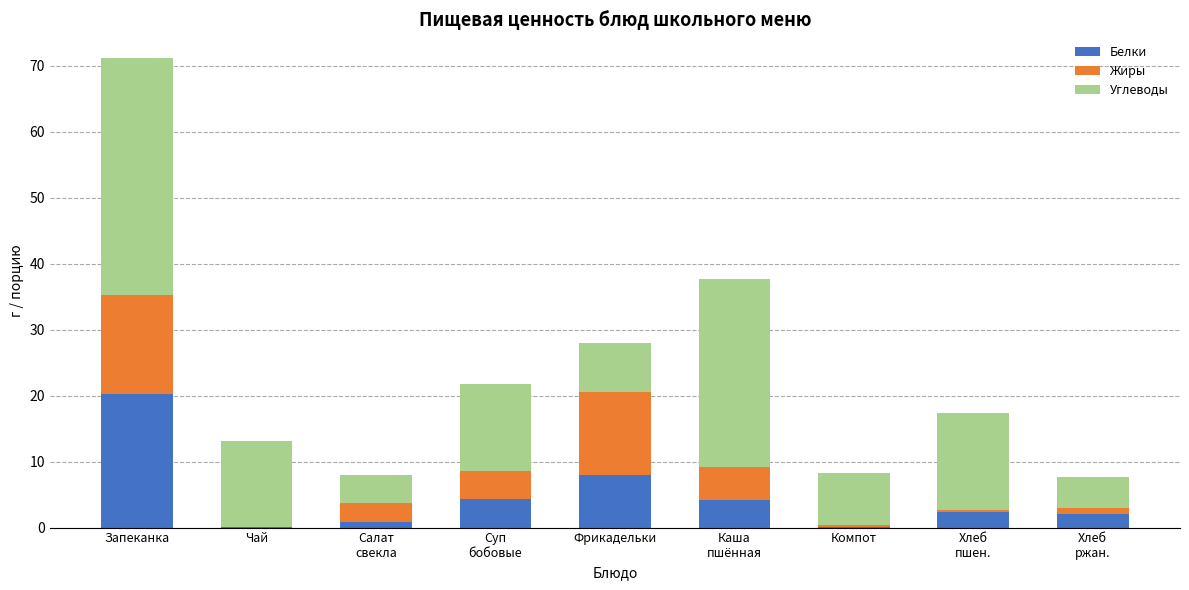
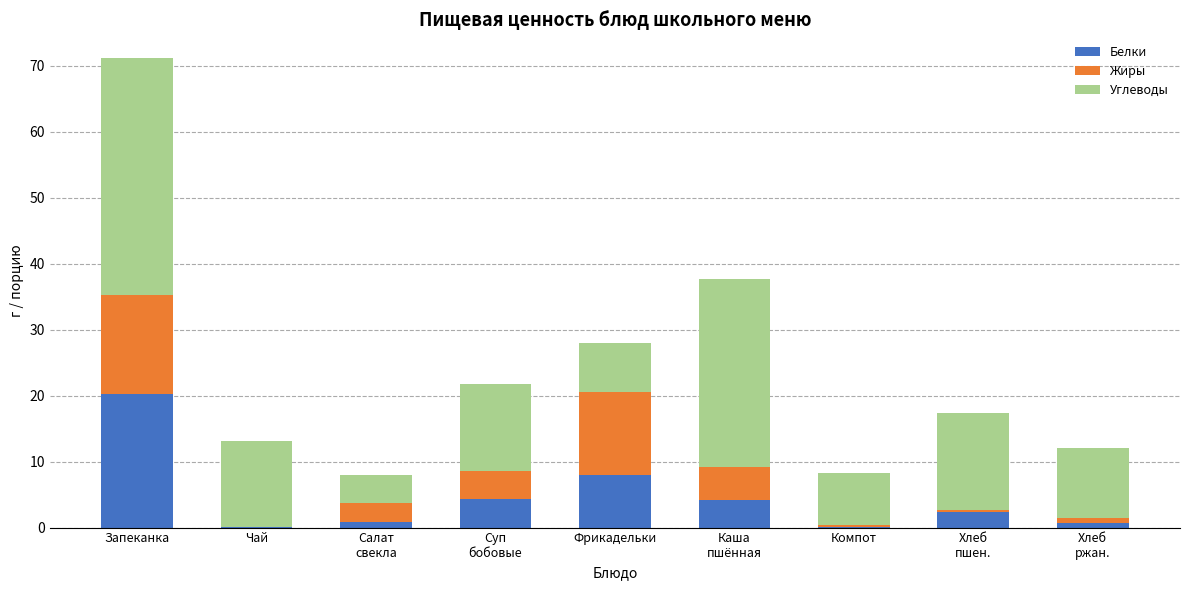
  {
    "Белки": {
      "Запеканка": 20,
      "Салат свекла": 1,
      "Суп бобовые": 4,
      "Фрикадельки": 8,
      "Каша пшённая": 4,
      "Хлеб пшен.": 2,
-     "Хлеб ржан.": 2
+     "Хлеб ржан.": 1
    },
    "Жиры": {
      "Запеканка": 15,
      "Салат свекла": 3,
      "Суп бобовые": 4,
      "Фрикадельки": 13,
      "Каша пшённая": 5,
      "Хлеб ржан.": 1
    },
    "Углеводы": {
      "Запеканка": 36,
      "Чай": 13,
      "Салат свекла": 4,
      "Суп бобовые": 13,
      "Фрикадельки": 7,
      "Каша пшённая": 29,
      "Компот": 8,
      "Хлеб пшен.": 15,
-     "Хлеб ржан.": 5
+     "Хлеб ржан.": 11
    }
  }
